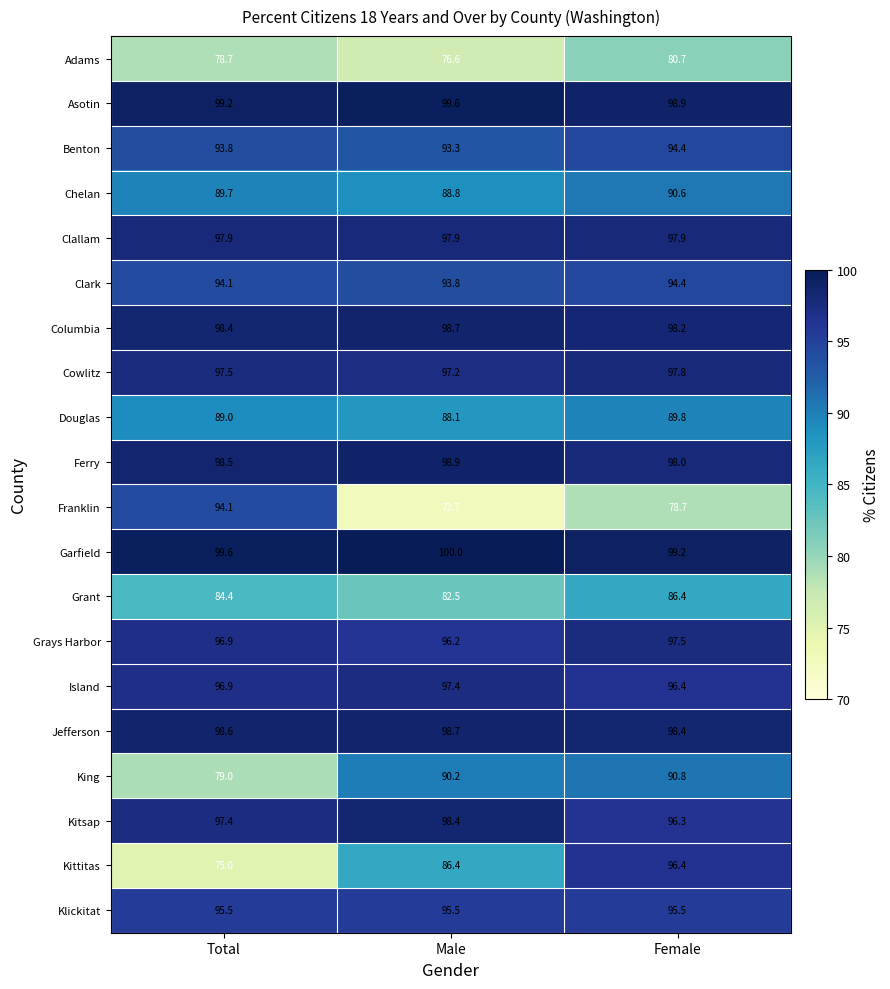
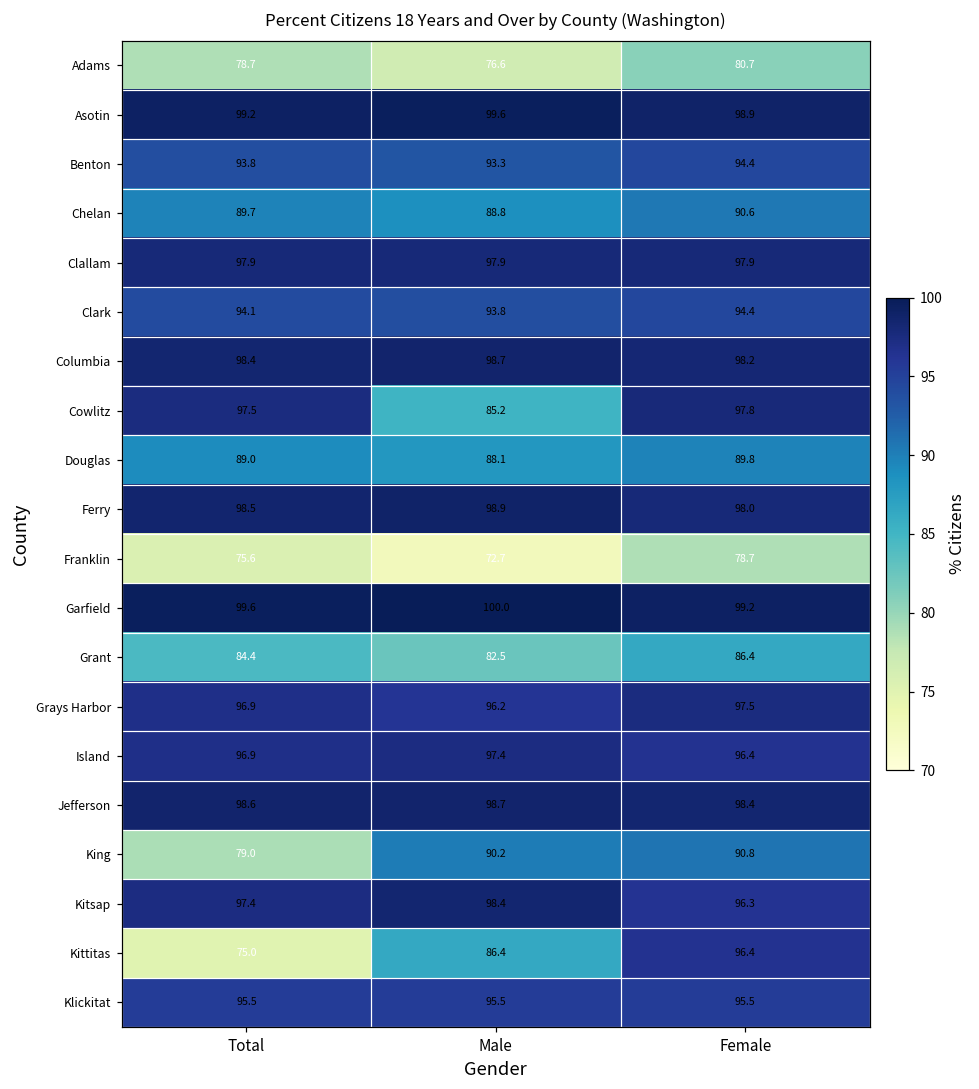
  {
    "Adams": {
      "Total": 78.7,
      "Male": 76.6,
      "Female": 80.7
    },
    "Asotin": {
      "Total": 99.2,
      "Male": 99.6,
      "Female": 98.9
    },
    "Benton": {
      "Total": 93.8,
      "Male": 93.3,
      "Female": 94.4
    },
    "Chelan": {
      "Total": 89.7,
      "Male": 88.8,
      "Female": 90.6
    },
    "Clallam": {
      "Total": 97.9,
      "Male": 97.9,
      "Female": 97.9
    },
    "Clark": {
      "Total": 94.1,
      "Male": 93.8,
      "Female": 94.4
    },
    "Columbia": {
      "Total": 98.4,
      "Male": 98.7,
      "Female": 98.2
    },
    "Cowlitz": {
      "Total": 97.5,
-     "Male": 97.2,
+     "Male": 85.2,
      "Female": 97.8
    },
    "Douglas": {
      "Total": 89.0,
      "Male": 88.1,
      "Female": 89.8
    },
    "Ferry": {
      "Total": 98.5,
      "Male": 98.9,
      "Female": 98.0
    },
    "Franklin": {
-     "Total": 94.1,
+     "Total": 75.6,
      "Male": 72.7,
      "Female": 78.7
    },
    "Garfield": {
      "Total": 99.6,
      "Male": 100.0,
      "Female": 99.2
    },
    "Grant": {
      "Total": 84.4,
      "Male": 82.5,
      "Female": 86.4
    },
    "Grays Harbor": {
      "Total": 96.9,
      "Male": 96.2,
      "Female": 97.5
    },
    "Island": {
      "Total": 96.9,
      "Male": 97.4,
      "Female": 96.4
    },
    "Jefferson": {
      "Total": 98.6,
      "Male": 98.7,
      "Female": 98.4
    },
    "King": {
      "Total": 79.0,
      "Male": 90.2,
      "Female": 90.8
    },
    "Kitsap": {
      "Total": 97.4,
      "Male": 98.4,
      "Female": 96.3
    },
    "Kittitas": {
      "Total": 75.0,
      "Male": 86.4,
      "Female": 96.4
    },
    "Klickitat": {
      "Total": 95.5,
      "Male": 95.5,
      "Female": 95.5
    }
  }
